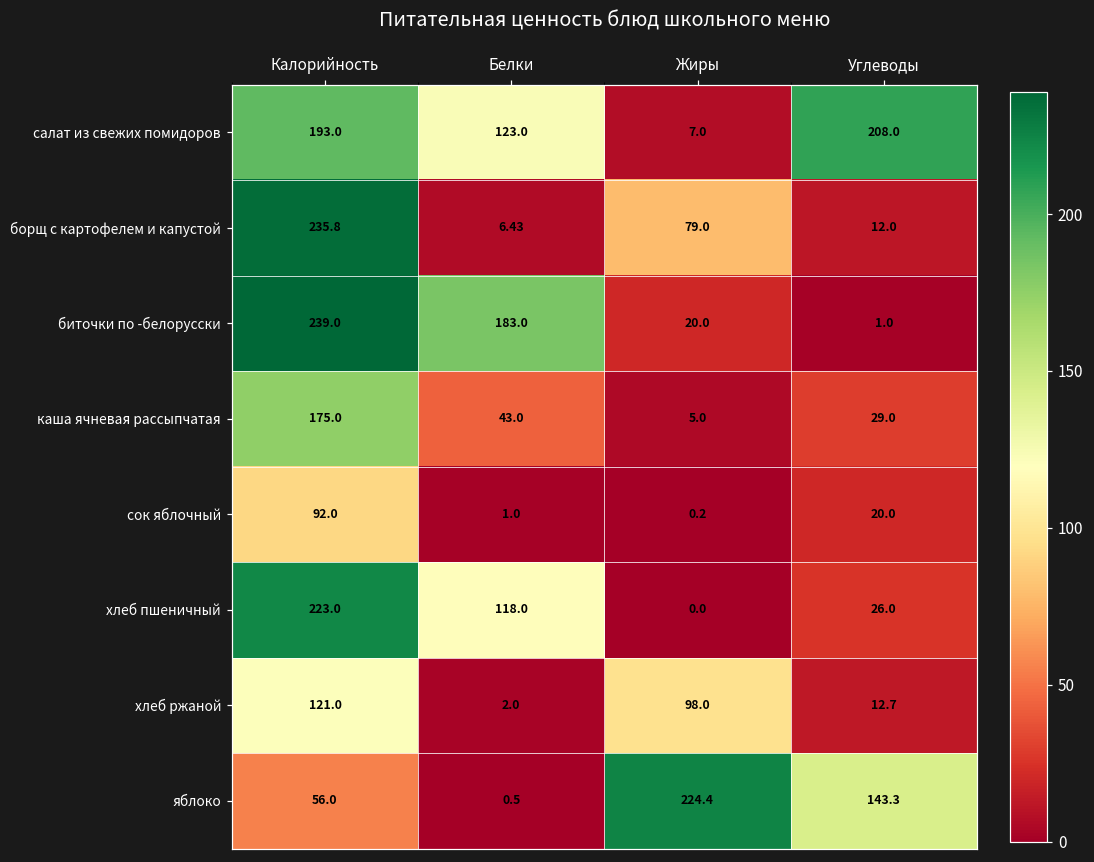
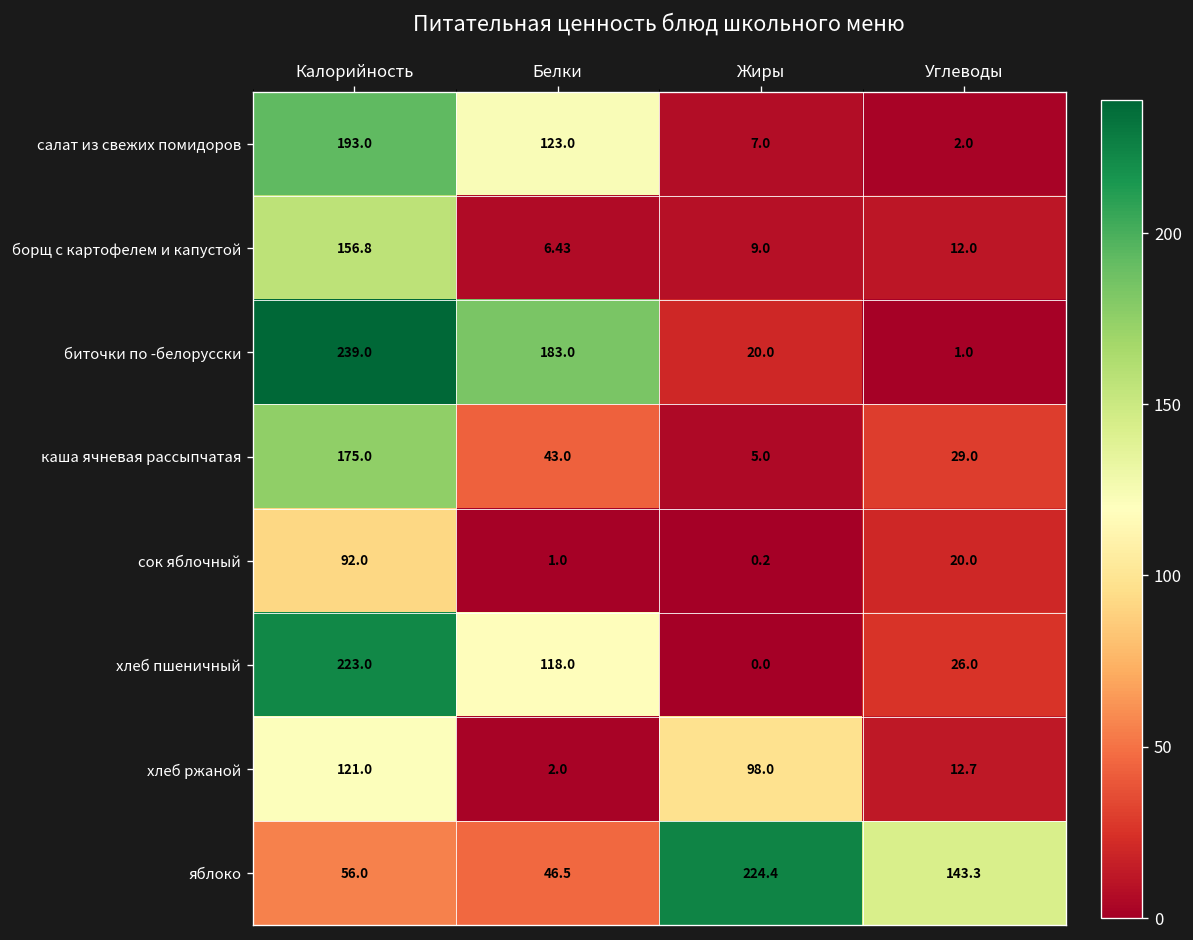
  {
    "салат из свежих помидоров": {
      "Калорийность": 193.0,
      "Белки": 123.0,
      "Жиры": 7.0,
-     "Углеводы": 208.0
+     "Углеводы": 2.0
    },
    "борщ с картофелем и капустой": {
-     "Калорийность": 235.8,
+     "Калорийность": 156.8,
      "Белки": 6.43,
-     "Жиры": 79.0,
+     "Жиры": 9.0,
      "Углеводы": 12.0
    },
    "биточки по -белорусски": {
      "Калорийность": 239.0,
      "Белки": 183.0,
      "Жиры": 20.0,
      "Углеводы": 1.0
    },
    "каша ячневая рассыпчатая": {
      "Калорийность": 175.0,
      "Белки": 43.0,
      "Жиры": 5.0,
      "Углеводы": 29.0
    },
    "сок яблочный": {
      "Калорийность": 92.0,
      "Белки": 1.0,
      "Жиры": 0.2,
      "Углеводы": 20.0
    },
    "хлеб пшеничный": {
      "Калорийность": 223.0,
      "Белки": 118.0,
      "Жиры": 0.0,
      "Углеводы": 26.0
    },
    "хлеб ржаной": {
      "Калорийность": 121.0,
      "Белки": 2.0,
      "Жиры": 98.0,
      "Углеводы": 12.7
    },
    "яблоко": {
      "Калорийность": 56.0,
-     "Белки": 0.5,
+     "Белки": 46.5,
      "Жиры": 224.4,
      "Углеводы": 143.3
    }
  }
